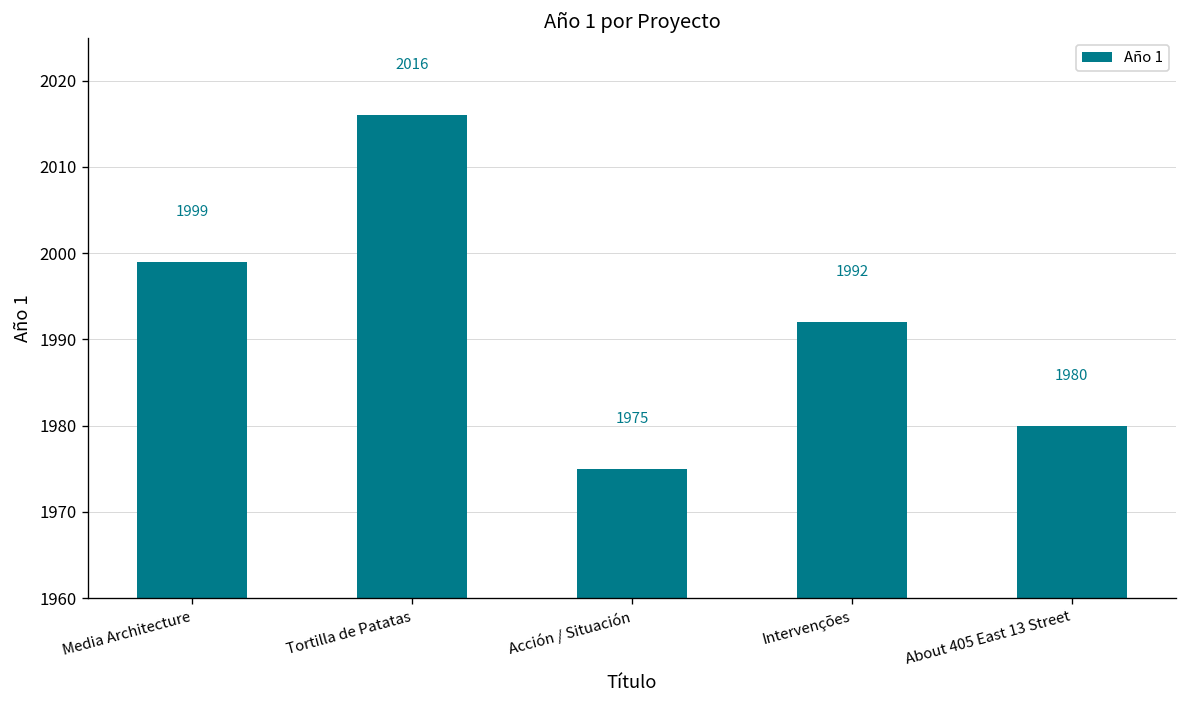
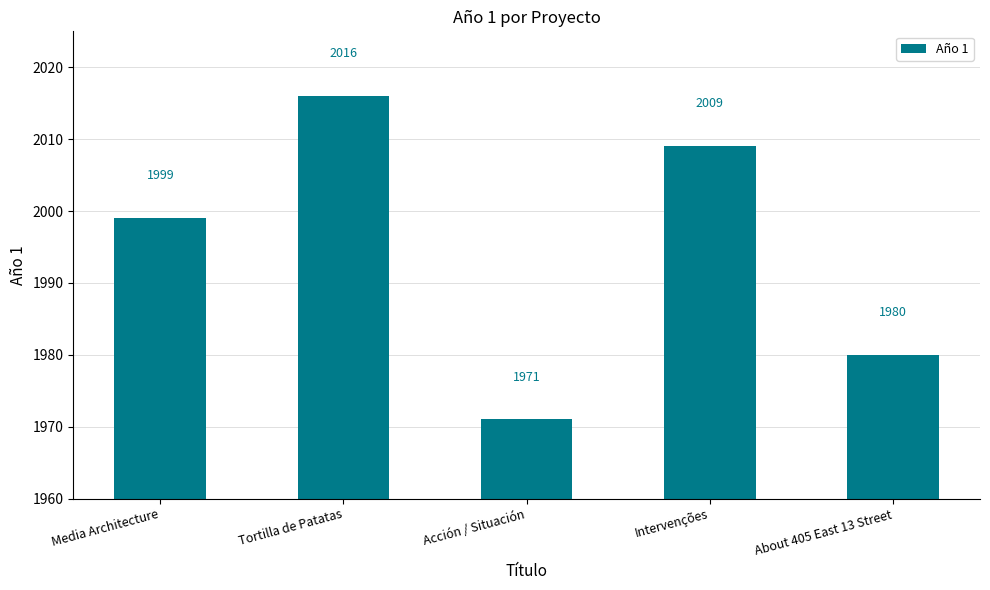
  {
-   "Acción / Situación": 1975,
-   "Intervenções": 1992
+   "Acción / Situación": 1971,
+   "Intervenções": 2009
  }
